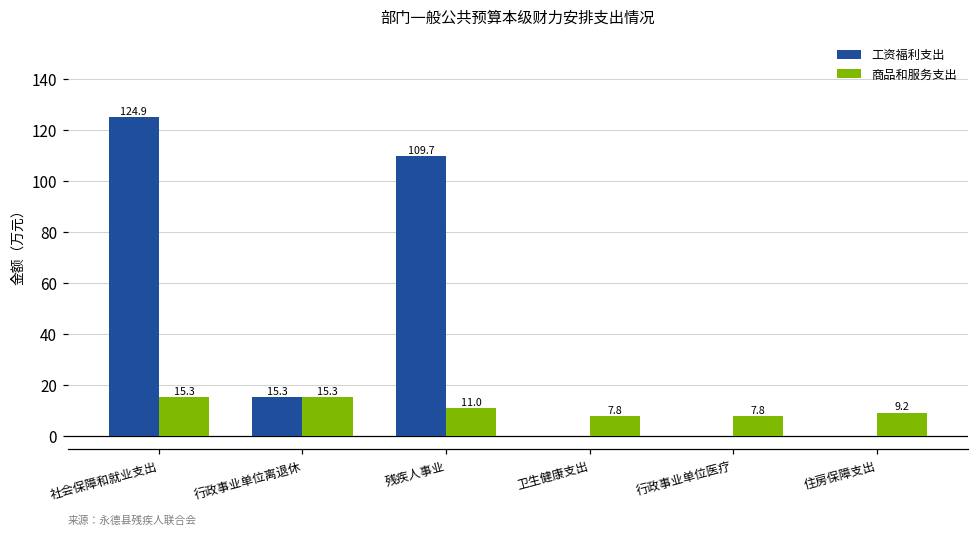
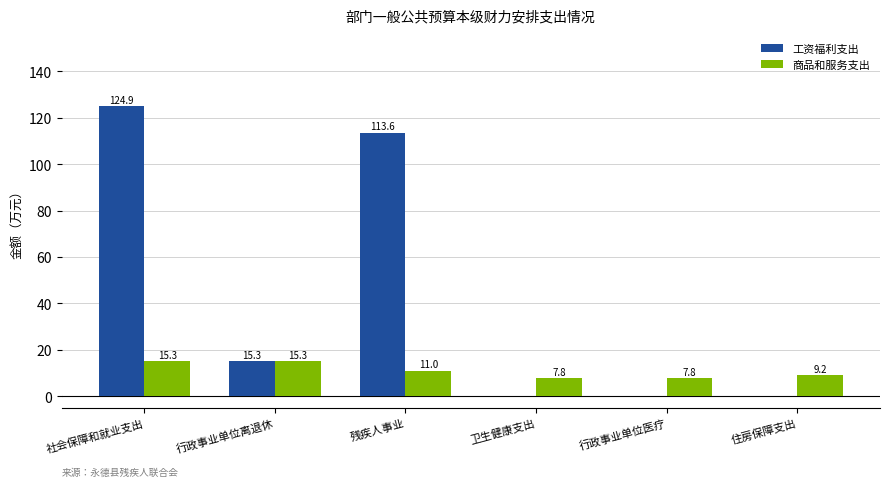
  {
    "工资福利支出": {
      "社会保障和就业支出": 124.9,
      "行政事业单位离退休": 15.3,
-     "残疾人事业": 109.7
+     "残疾人事业": 113.6
    },
    "商品和服务支出": {
      "社会保障和就业支出": 15.3,
      "行政事业单位离退休": 15.3,
      "残疾人事业": 11.0,
      "卫生健康支出": 7.8,
      "行政事业单位医疗": 7.8,
      "住房保障支出": 9.2
    }
  }
